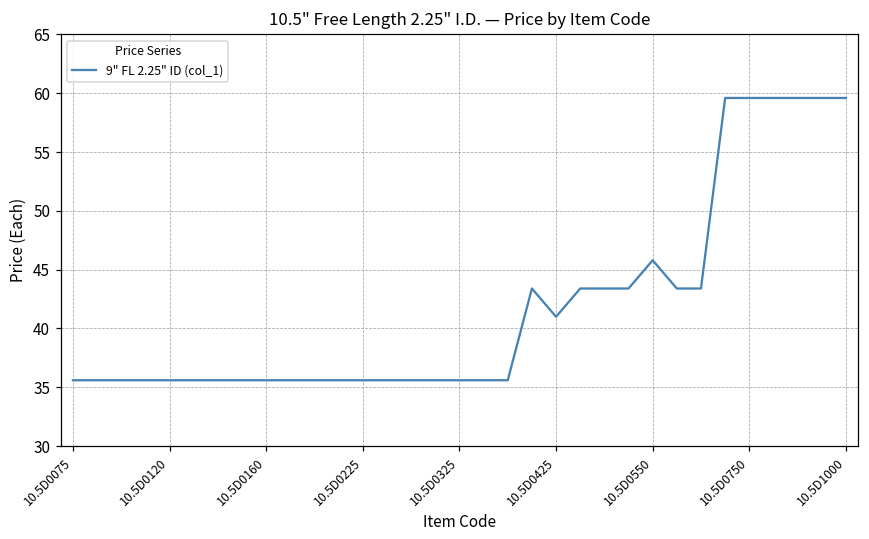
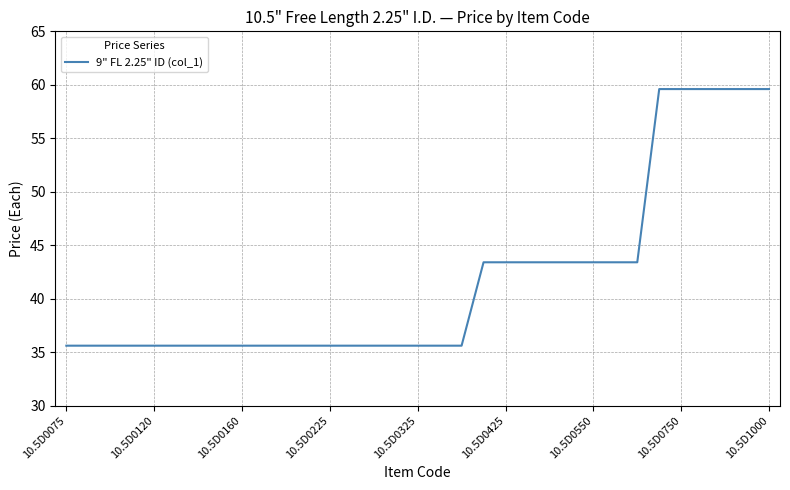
  {
    "10.5D0075": 35.6,
    "10.5D0120": 35.6,
    "10.5D0160": 35.6,
    "10.5D0225": 35.6,
    "10.5D0325": 35.6,
-   "10.5D0425": 41.0,
-   "10.5D0550": 45.8,
+   "10.5D0425": 43.4,
+   "10.5D0550": 43.4,
    "10.5D0750": 59.6,
    "10.5D1000": 59.6
  }
